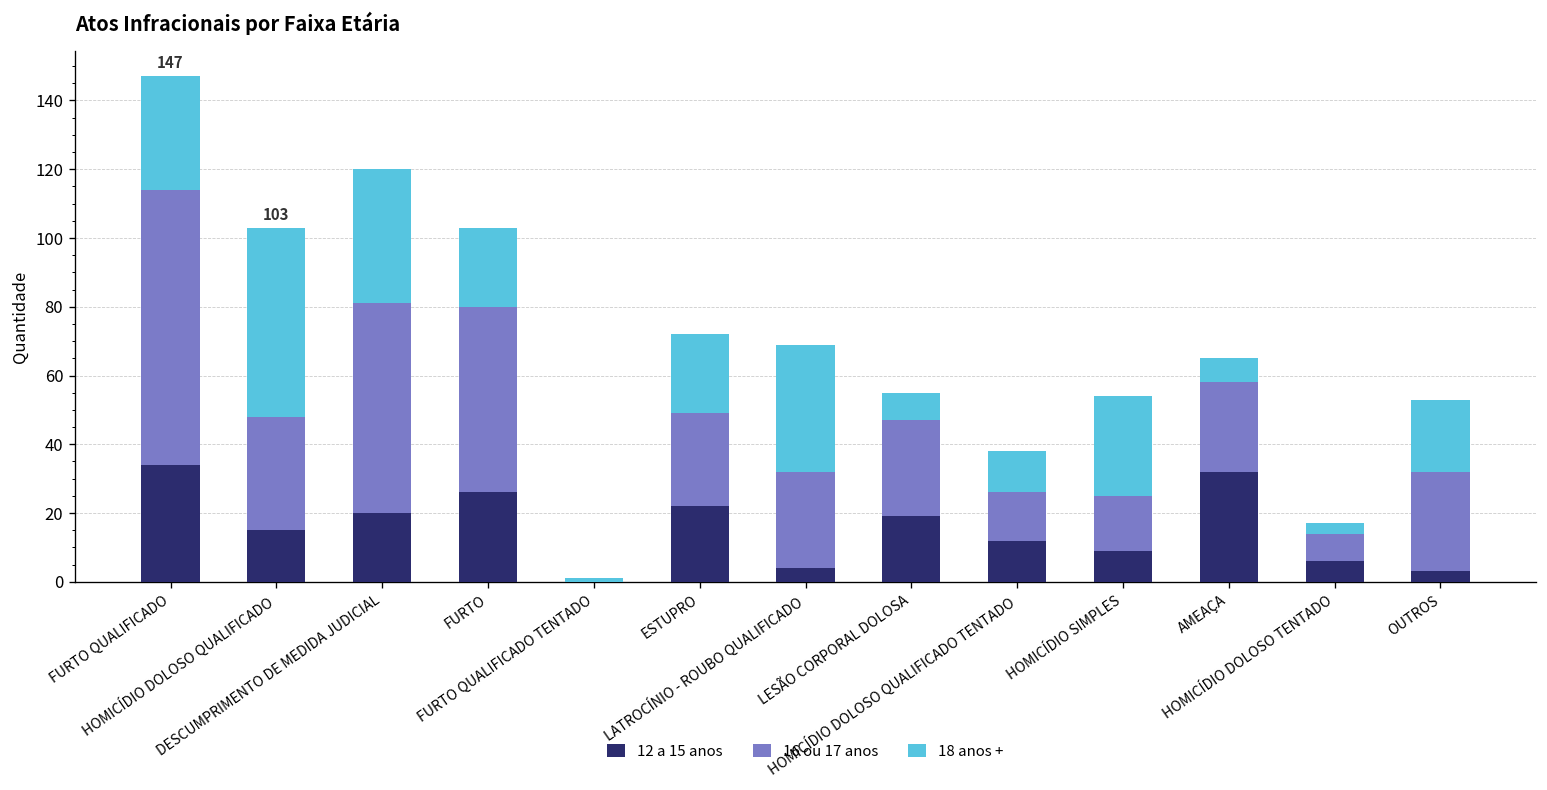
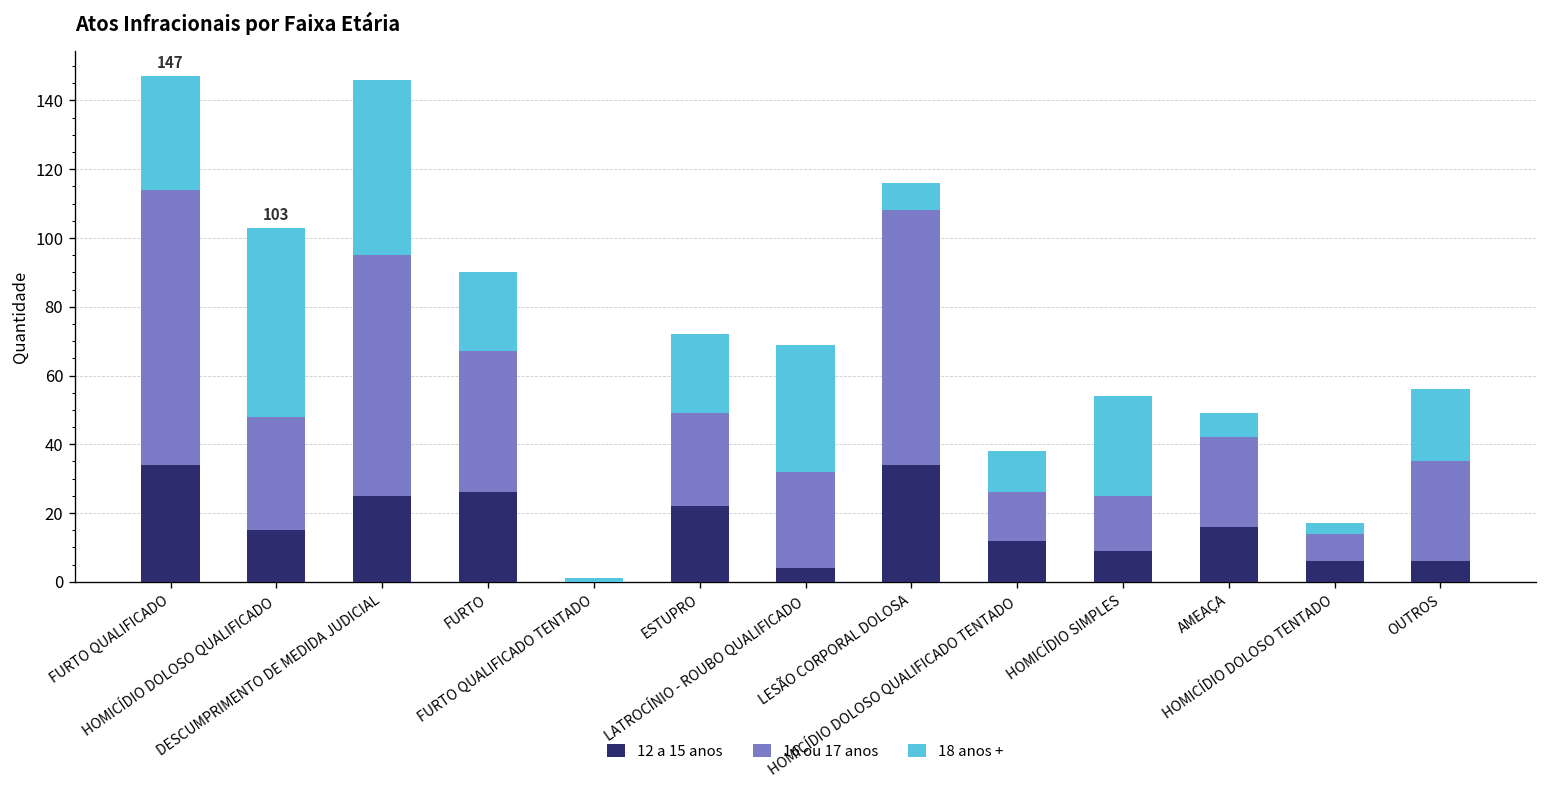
  {
    "12 a 15 anos": {
      "FURTO QUALIFICADO": 34,
      "HOMICÍDIO DOLOSO QUALIFICADO": 15,
-     "DESCUMPRIMENTO DE MEDIDA JUDICIAL": 20,
+     "DESCUMPRIMENTO DE MEDIDA JUDICIAL": 25,
      "FURTO": 26,
      "FURTO QUALIFICADO TENTADO": 0,
      "ESTUPRO": 22,
      "LATROCÍNIO - ROUBO QUALIFICADO": 4,
-     "LESÃO CORPORAL DOLOSA": 19,
+     "LESÃO CORPORAL DOLOSA": 34,
      "HOMICÍDIO DOLOSO QUALIFICADO TENTADO": 12,
      "HOMICÍDIO SIMPLES": 9,
-     "AMEAÇA": 32,
+     "AMEAÇA": 16,
      "HOMICÍDIO DOLOSO TENTADO": 6,
-     "OUTROS": 3
+     "OUTROS": 6
    },
    "16 ou 17 anos": {
      "FURTO QUALIFICADO": 80,
      "HOMICÍDIO DOLOSO QUALIFICADO": 33,
-     "DESCUMPRIMENTO DE MEDIDA JUDICIAL": 61,
-     "FURTO": 54,
+     "DESCUMPRIMENTO DE MEDIDA JUDICIAL": 70,
+     "FURTO": 41,
      "FURTO QUALIFICADO TENTADO": 0,
      "ESTUPRO": 27,
      "LATROCÍNIO - ROUBO QUALIFICADO": 28,
-     "LESÃO CORPORAL DOLOSA": 28,
+     "LESÃO CORPORAL DOLOSA": 74,
      "HOMICÍDIO DOLOSO QUALIFICADO TENTADO": 14,
      "HOMICÍDIO SIMPLES": 16,
      "AMEAÇA": 26,
      "HOMICÍDIO DOLOSO TENTADO": 8,
      "OUTROS": 29
    },
    "18 anos +": {
-     "DESCUMPRIMENTO DE MEDIDA JUDICIAL": 39,
+     "DESCUMPRIMENTO DE MEDIDA JUDICIAL": 51,
      "FURTO": 23,
      "FURTO QUALIFICADO TENTADO": 1,
      "ESTUPRO": 23,
      "LATROCÍNIO - ROUBO QUALIFICADO": 37,
      "LESÃO CORPORAL DOLOSA": 8,
      "HOMICÍDIO DOLOSO QUALIFICADO TENTADO": 12,
      "HOMICÍDIO SIMPLES": 29,
      "AMEAÇA": 7,
      "HOMICÍDIO DOLOSO TENTADO": 3,
      "OUTROS": 21
    }
  }
